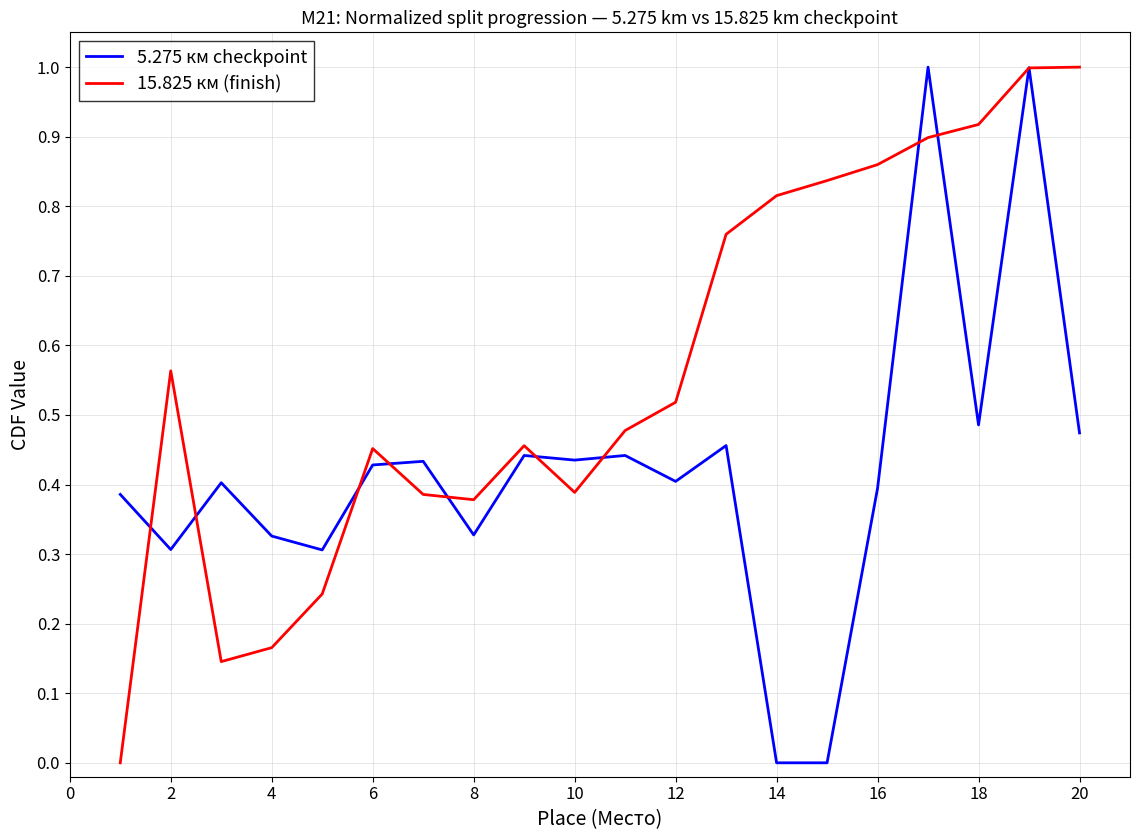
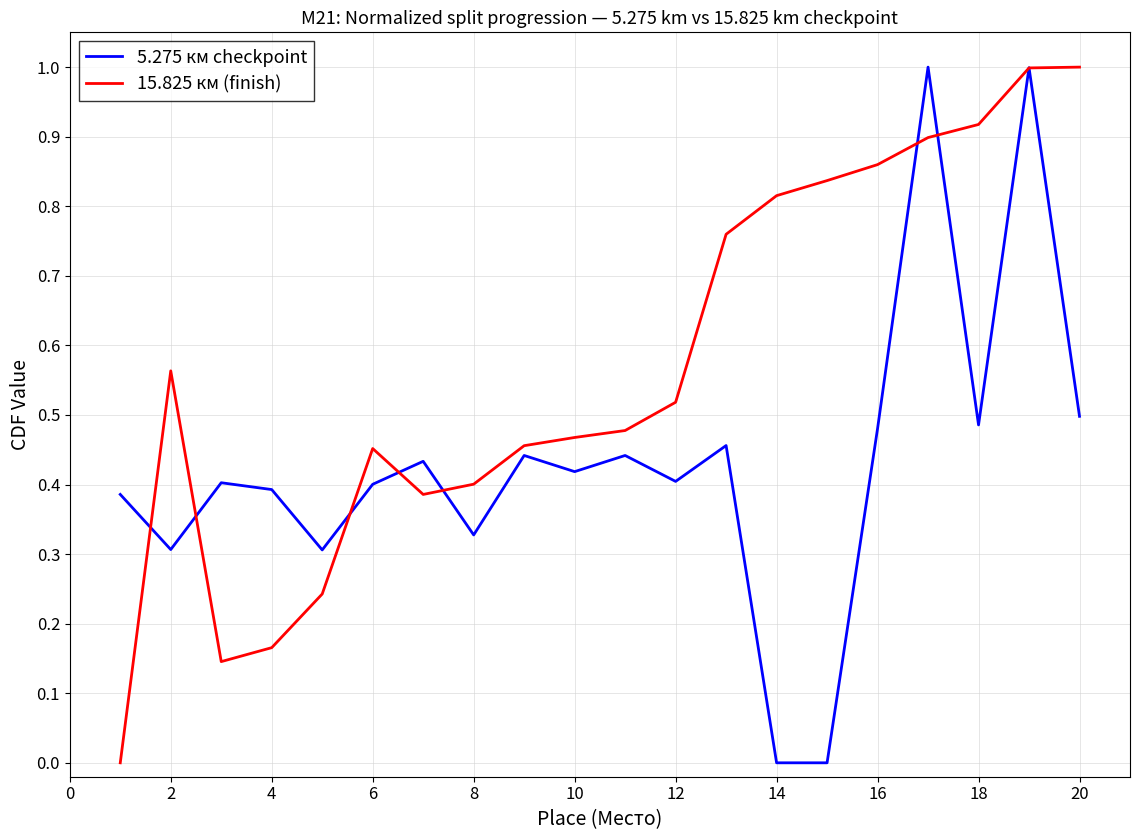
  {
    "5.275 км checkpoint": {
      "2": 0.31,
-     "4": 0.33,
-     "6": 0.43,
+     "4": 0.39,
+     "6": 0.40,
      "8": 0.33,
-     "10": 0.44,
+     "10": 0.42,
      "12": 0.40,
      "14": 0.00,
-     "16": 0.39,
+     "16": 0.48,
      "18": 0.49,
-     "20": 0.47
+     "20": 0.50
    },
    "15.825 км (finish)": {
      "2": 0.56,
      "4": 0.17,
      "6": 0.45,
-     "8": 0.38,
-     "10": 0.39,
+     "8": 0.40,
+     "10": 0.47,
      "12": 0.52,
      "14": 0.82,
      "16": 0.86,
      "18": 0.92,
      "20": 1.00
    }
  }
